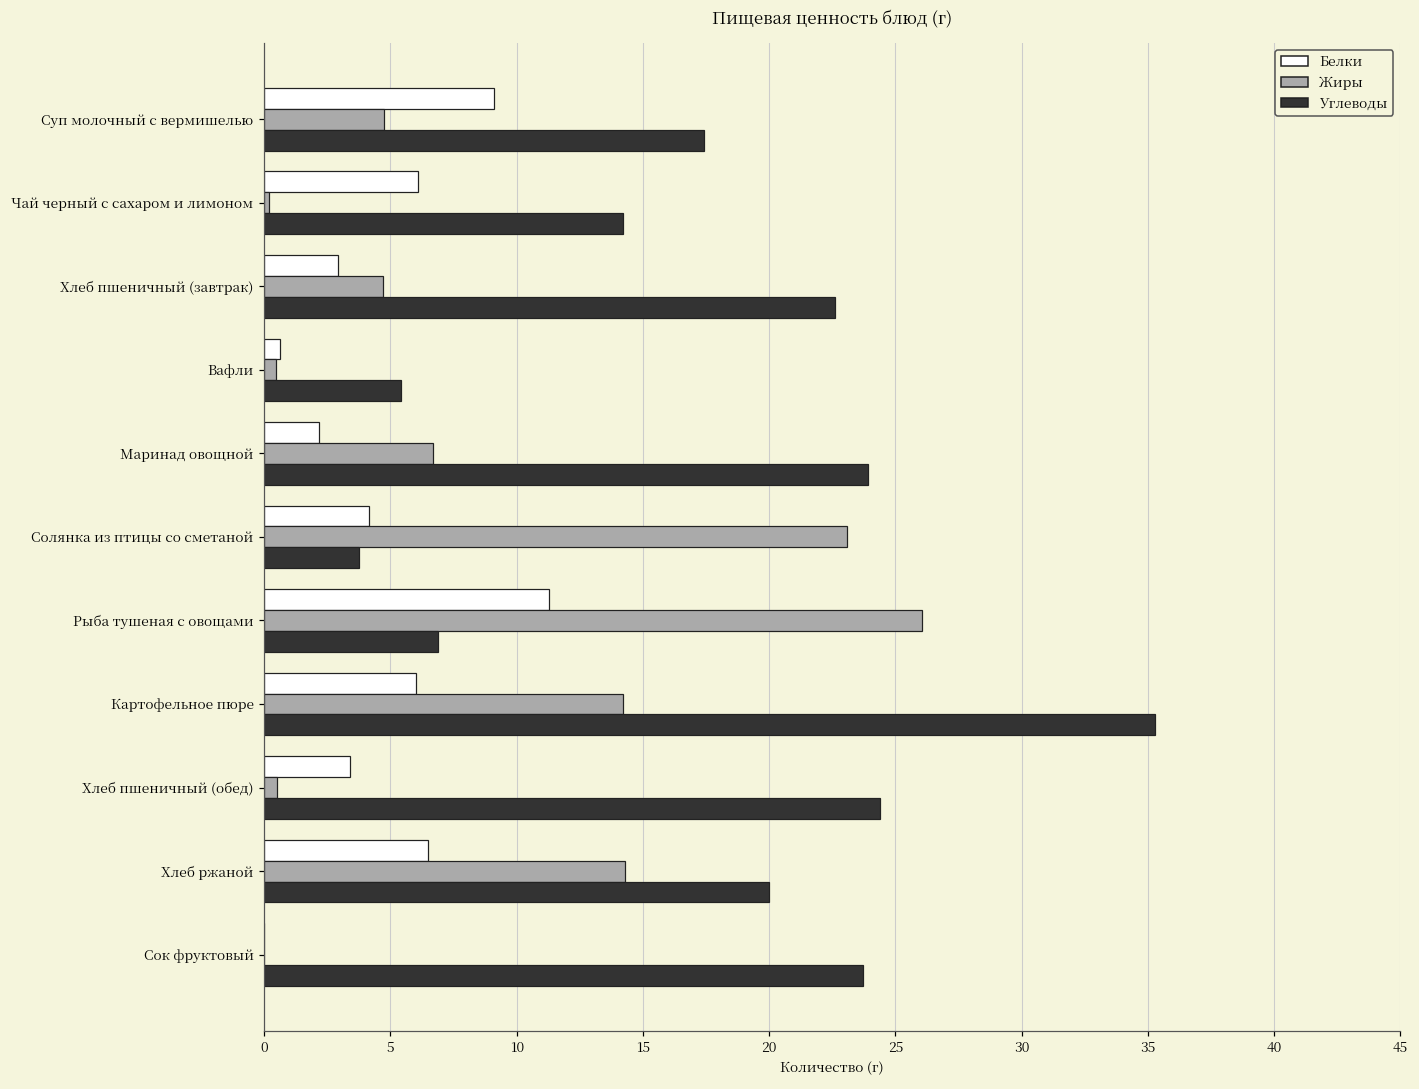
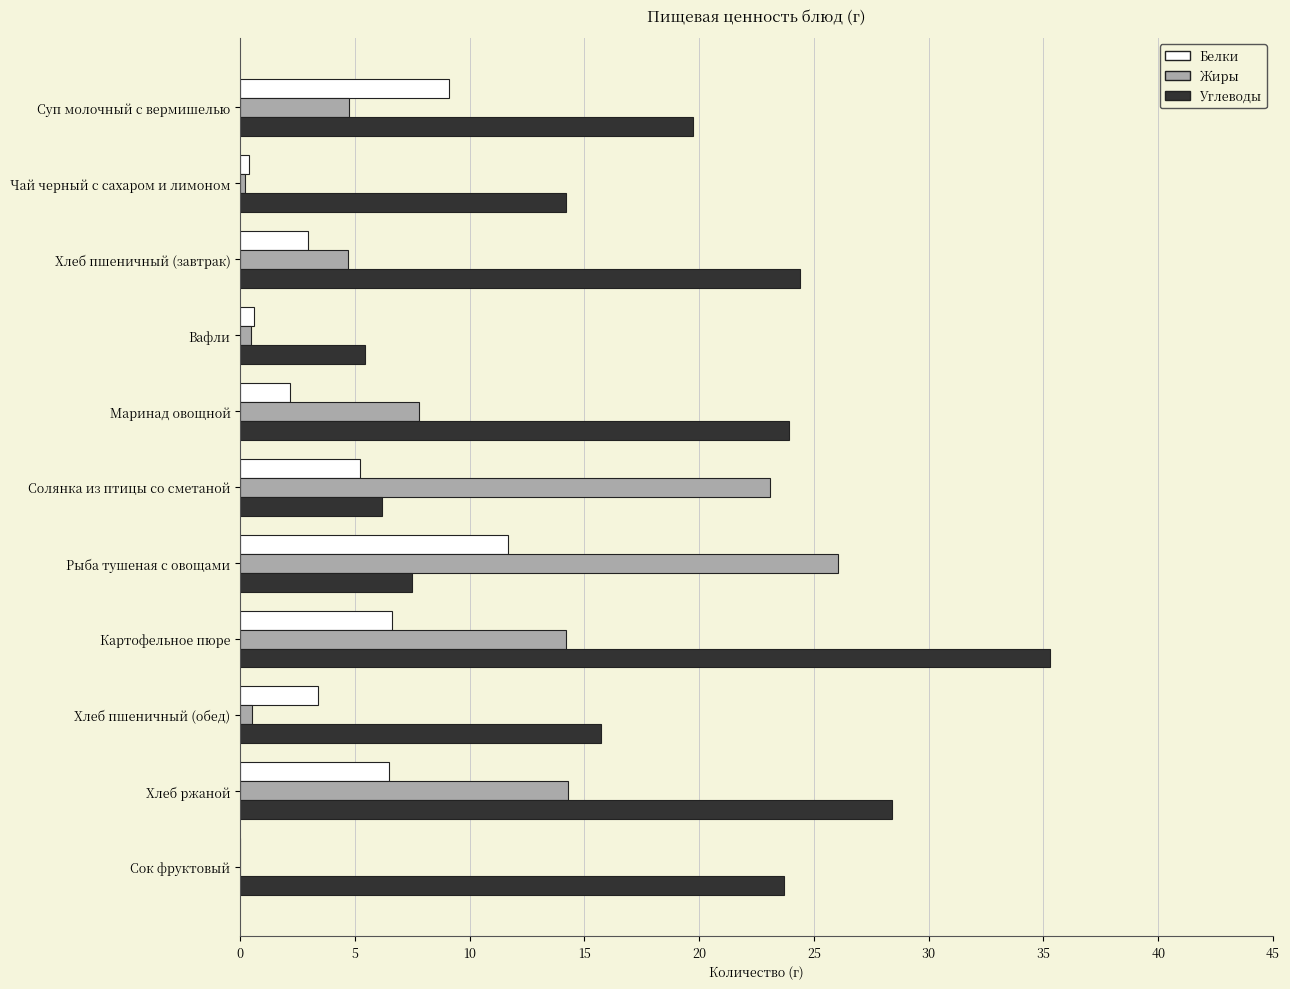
  {
    "Белки": {
      "Суп молочный с вермишелью": 9.1,
-     "Чай черный с сахаром и лимоном": 6.1,
+     "Чай черный с сахаром и лимоном": 0.4,
      "Хлеб пшеничный (завтрак)": 2.9,
      "Вафли": 0.6,
      "Маринад овощной": 2.2,
-     "Солянка из птицы со сметаной": 4.1,
-     "Рыба тушеная с овощами": 11.3,
-     "Картофельное пюре": 6.0,
+     "Солянка из птицы со сметаной": 5.2,
+     "Рыба тушеная с овощами": 11.7,
+     "Картофельное пюре": 6.6,
      "Хлеб пшеничный (обед)": 3.4,
      "Хлеб ржаной": 6.5,
      "Сок фруктовый": 0.0
    },
    "Жиры": {
      "Суп молочный с вермишелью": 4.8,
      "Чай черный с сахаром и лимоном": 0.2,
      "Хлеб пшеничный (завтрак)": 4.7,
      "Вафли": 0.5,
-     "Маринад овощной": 6.7,
+     "Маринад овощной": 7.8,
      "Солянка из птицы со сметаной": 23.1,
      "Рыба тушеная с овощами": 26.1,
      "Картофельное пюре": 14.2,
      "Хлеб пшеничный (обед)": 0.5,
      "Хлеб ржаной": 14.3,
      "Сок фруктовый": 0.0
    },
    "Углеводы": {
-     "Суп молочный с вермишелью": 17.4,
+     "Суп молочный с вермишелью": 19.8,
      "Чай черный с сахаром и лимоном": 14.2,
-     "Хлеб пшеничный (завтрак)": 22.6,
+     "Хлеб пшеничный (завтрак)": 24.4,
      "Вафли": 5.4,
      "Маринад овощной": 23.9,
-     "Солянка из птицы со сметаной": 3.8,
-     "Рыба тушеная с овощами": 6.9,
+     "Солянка из птицы со сметаной": 6.2,
+     "Рыба тушеная с овощами": 7.5,
      "Картофельное пюре": 35.3,
-     "Хлеб пшеничный (обед)": 24.4,
-     "Хлеб ржаной": 20.0,
+     "Хлеб пшеничный (обед)": 15.7,
+     "Хлеб ржаной": 28.4,
      "Сок фруктовый": 23.7
    }
  }
